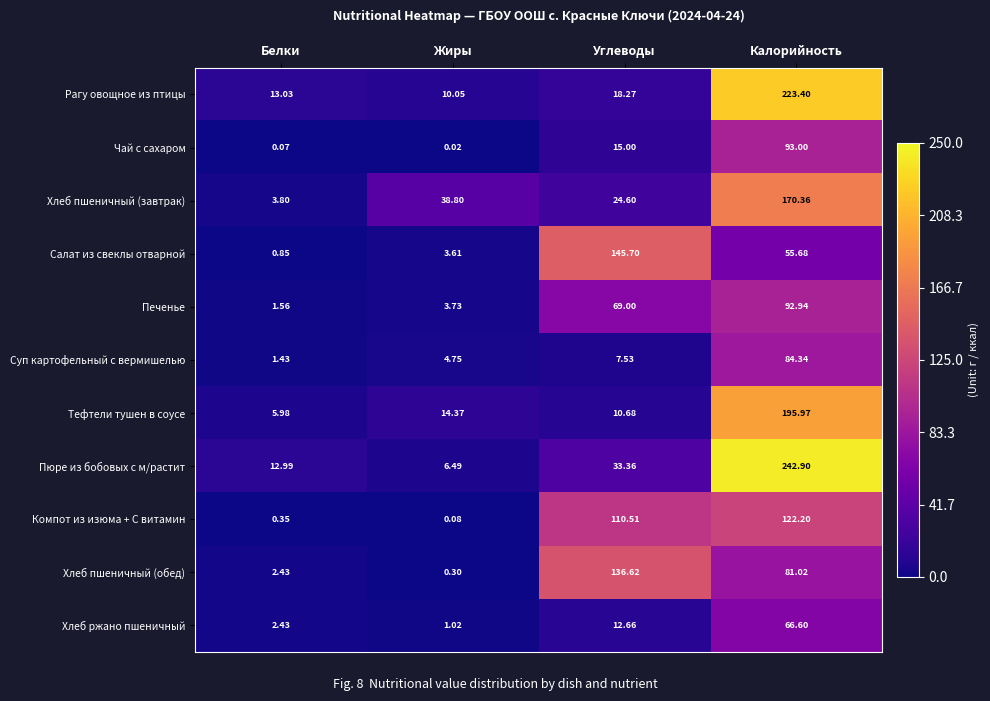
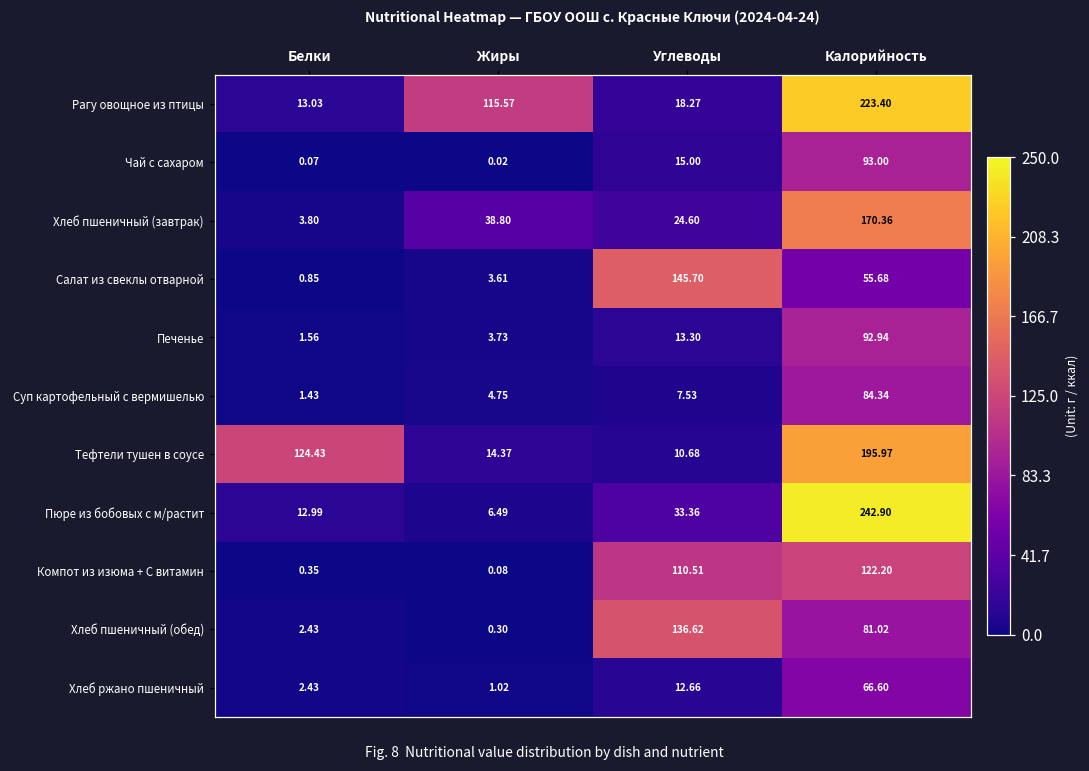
  {
    "Рагу овощное из птицы": {
      "Белки": 13.03,
-     "Жиры": 10.05,
+     "Жиры": 115.57,
      "Углеводы": 18.27,
      "Калорийность": 223.40
    },
    "Чай с сахаром": {
      "Белки": 0.07,
      "Жиры": 0.02,
      "Углеводы": 15.00,
      "Калорийность": 93.00
    },
    "Хлеб пшеничный (завтрак)": {
      "Белки": 3.80,
      "Жиры": 38.80,
      "Углеводы": 24.60,
      "Калорийность": 170.36
    },
    "Салат из свеклы отварной": {
      "Белки": 0.85,
      "Жиры": 3.61,
      "Углеводы": 145.70,
      "Калорийность": 55.68
    },
    "Печенье": {
      "Белки": 1.56,
      "Жиры": 3.73,
-     "Углеводы": 69.00,
+     "Углеводы": 13.30,
      "Калорийность": 92.94
    },
    "Суп картофельный с вермишелью": {
      "Белки": 1.43,
      "Жиры": 4.75,
      "Углеводы": 7.53,
      "Калорийность": 84.34
    },
    "Тефтели тушен в соусе": {
-     "Белки": 5.98,
+     "Белки": 124.43,
      "Жиры": 14.37,
      "Углеводы": 10.68,
      "Калорийность": 195.97
    },
    "Пюре из бобовых с м/растит": {
      "Белки": 12.99,
      "Жиры": 6.49,
      "Углеводы": 33.36,
      "Калорийность": 242.90
    },
    "Компот из изюма + С витамин": {
      "Белки": 0.35,
      "Жиры": 0.08,
      "Углеводы": 110.51,
      "Калорийность": 122.20
    },
    "Хлеб пшеничный (обед)": {
      "Белки": 2.43,
      "Жиры": 0.30,
      "Углеводы": 136.62,
      "Калорийность": 81.02
    },
    "Хлеб ржано пшеничный": {
      "Белки": 2.43,
      "Жиры": 1.02,
      "Углеводы": 12.66,
      "Калорийность": 66.60
    }
  }
